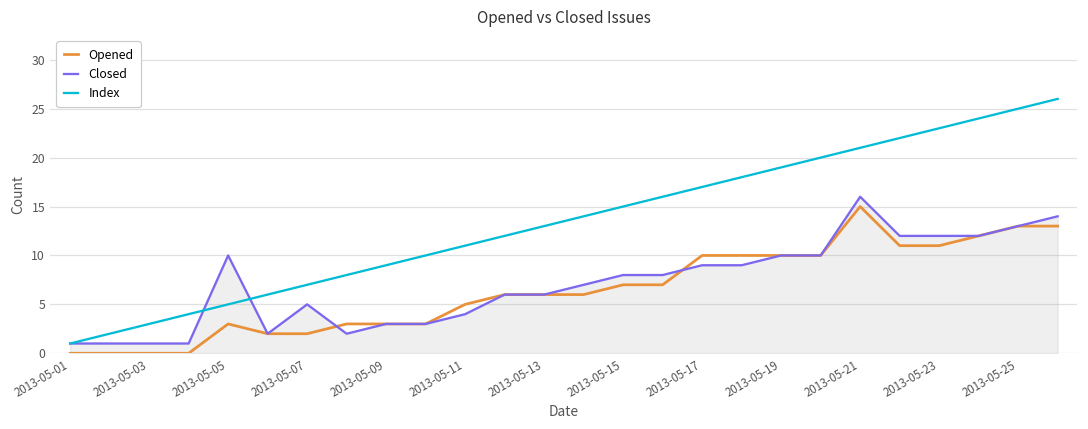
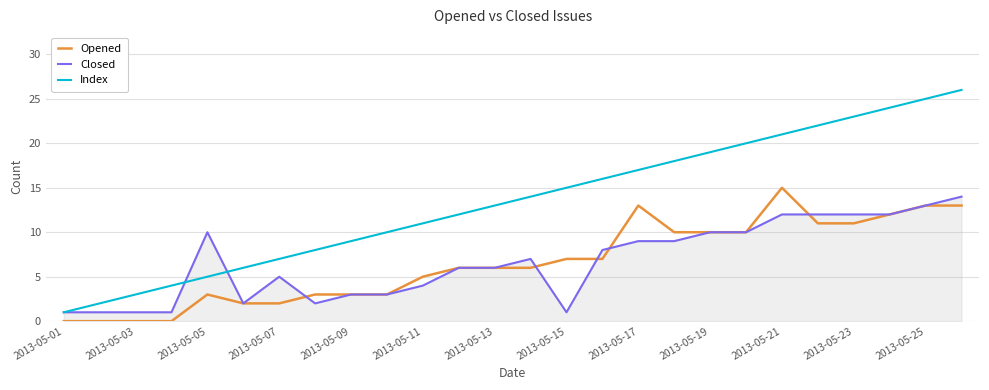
  {
    "Opened": {
      "2013-05-01": 0,
      "2013-05-03": 0,
      "2013-05-05": 3,
      "2013-05-07": 2,
      "2013-05-11": 5,
      "2013-05-15": 7,
-     "2013-05-17": 10,
+     "2013-05-17": 13,
      "2013-05-21": 15,
      "2013-05-23": 11
    },
    "Closed": {
      "2013-05-03": 1,
      "2013-05-05": 10,
      "2013-05-07": 5,
      "2013-05-11": 4,
-     "2013-05-15": 8,
+     "2013-05-15": 1,
      "2013-05-17": 9,
-     "2013-05-21": 16,
+     "2013-05-21": 12,
      "2013-05-23": 12
    },
    "Index": {
      "2013-05-03": 3,
      "2013-05-05": 5,
      "2013-05-07": 7,
      "2013-05-09": 9,
      "2013-05-11": 11,
      "2013-05-13": 13,
      "2013-05-15": 15,
      "2013-05-17": 17,
      "2013-05-19": 19,
      "2013-05-21": 21,
      "2013-05-23": 23,
      "2013-05-25": 25
    }
  }
